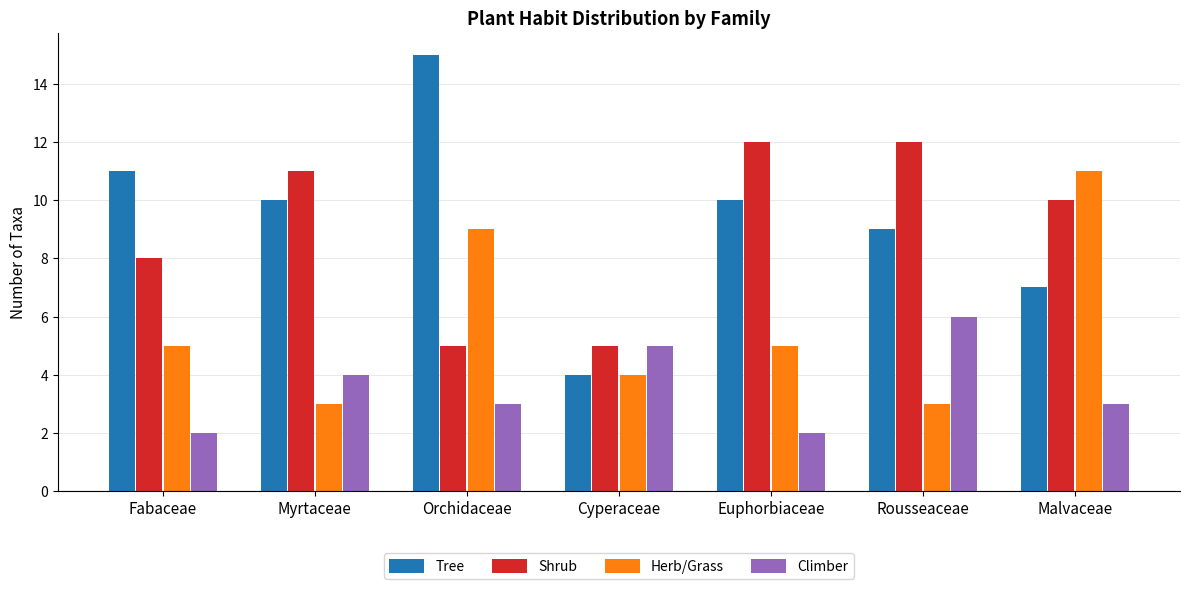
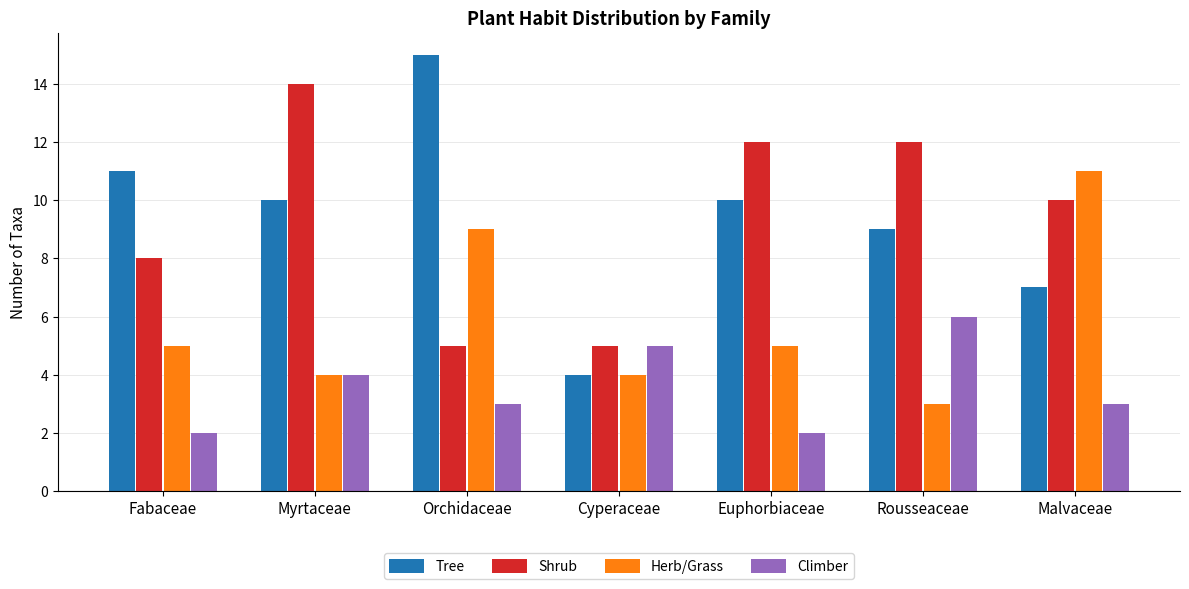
  {
    "Tree": {
      "Fabaceae": 11,
      "Myrtaceae": 10,
      "Orchidaceae": 15,
      "Cyperaceae": 4,
      "Euphorbiaceae": 10,
      "Rousseaceae": 9,
      "Malvaceae": 7
    },
    "Shrub": {
      "Fabaceae": 8,
-     "Myrtaceae": 11,
+     "Myrtaceae": 14,
      "Orchidaceae": 5,
      "Cyperaceae": 5,
      "Euphorbiaceae": 12,
      "Rousseaceae": 12,
      "Malvaceae": 10
    },
    "Herb/Grass": {
      "Fabaceae": 5,
-     "Myrtaceae": 3,
+     "Myrtaceae": 4,
      "Orchidaceae": 9,
      "Cyperaceae": 4,
      "Euphorbiaceae": 5,
      "Rousseaceae": 3,
      "Malvaceae": 11
    },
    "Climber": {
      "Fabaceae": 2,
      "Myrtaceae": 4,
      "Orchidaceae": 3,
      "Cyperaceae": 5,
      "Euphorbiaceae": 2,
      "Rousseaceae": 6,
      "Malvaceae": 3
    }
  }
